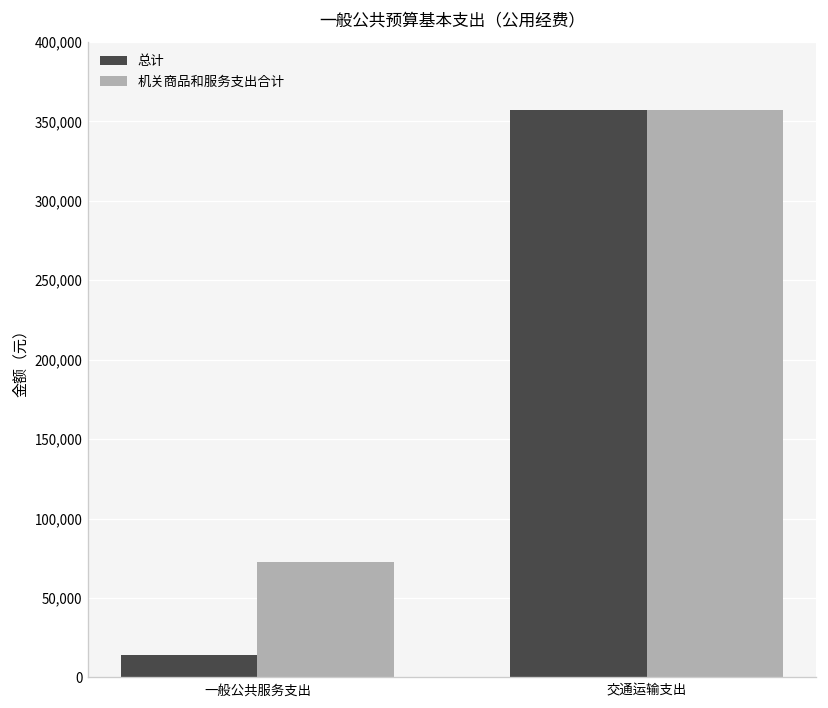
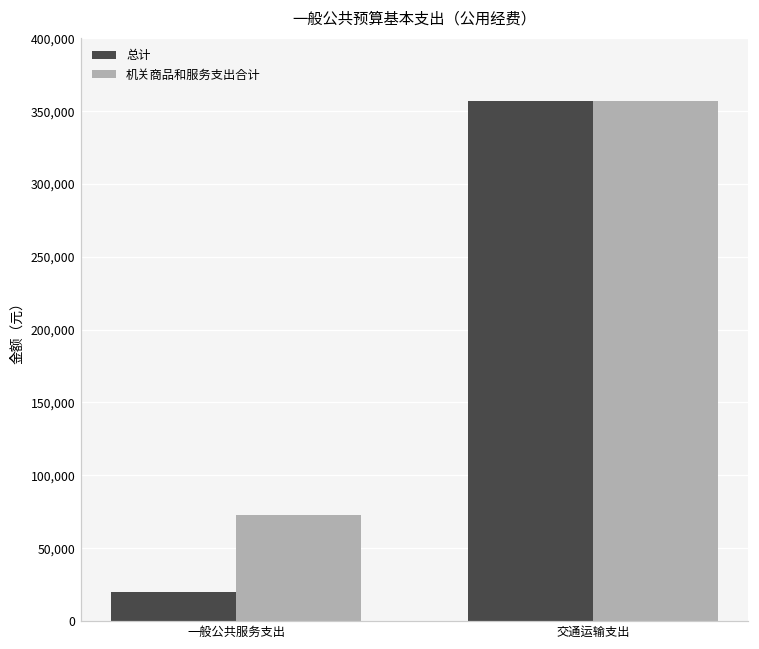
  {
    "总计": {
-     "一般公共服务支出": "14,000",
+     "一般公共服务支出": "20,000",
      "交通运输支出": "357,000"
    },
    "机关商品和服务支出合计": {
      "一般公共服务支出": "73,000",
      "交通运输支出": "357,000"
    }
  }
